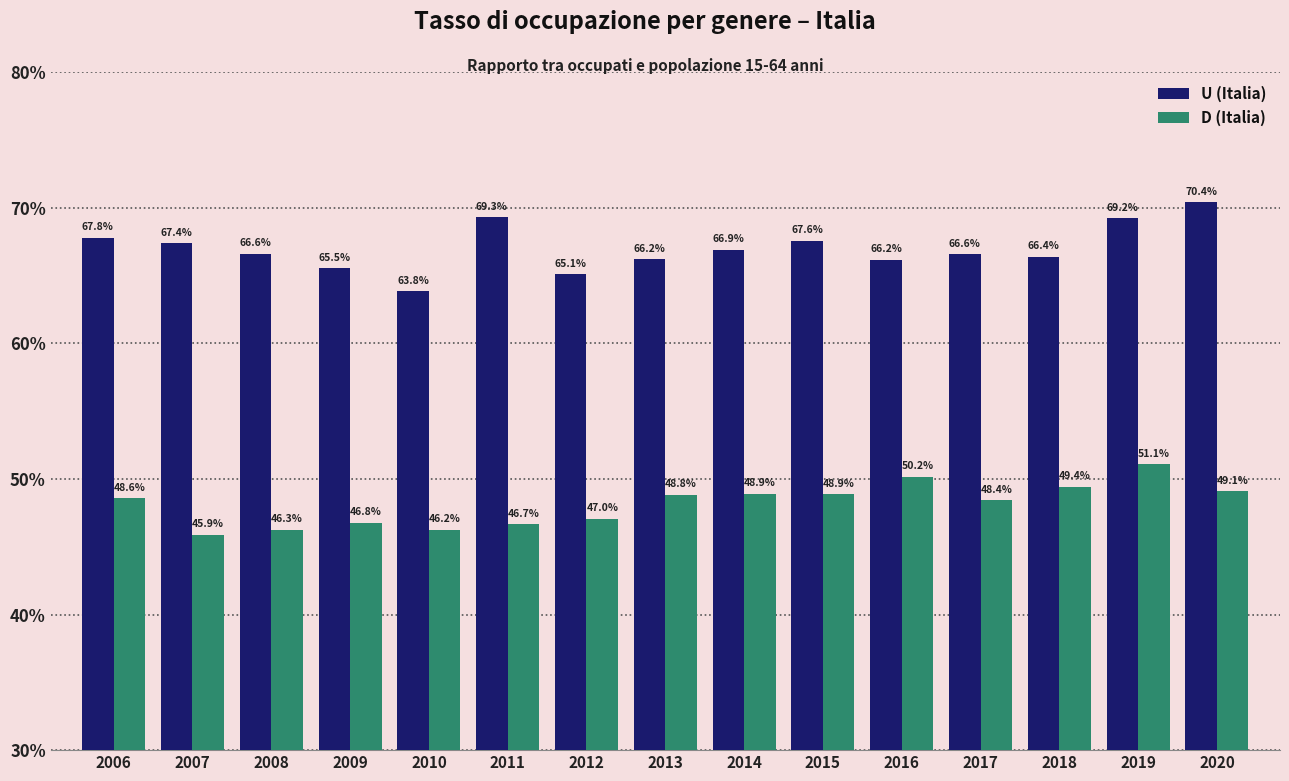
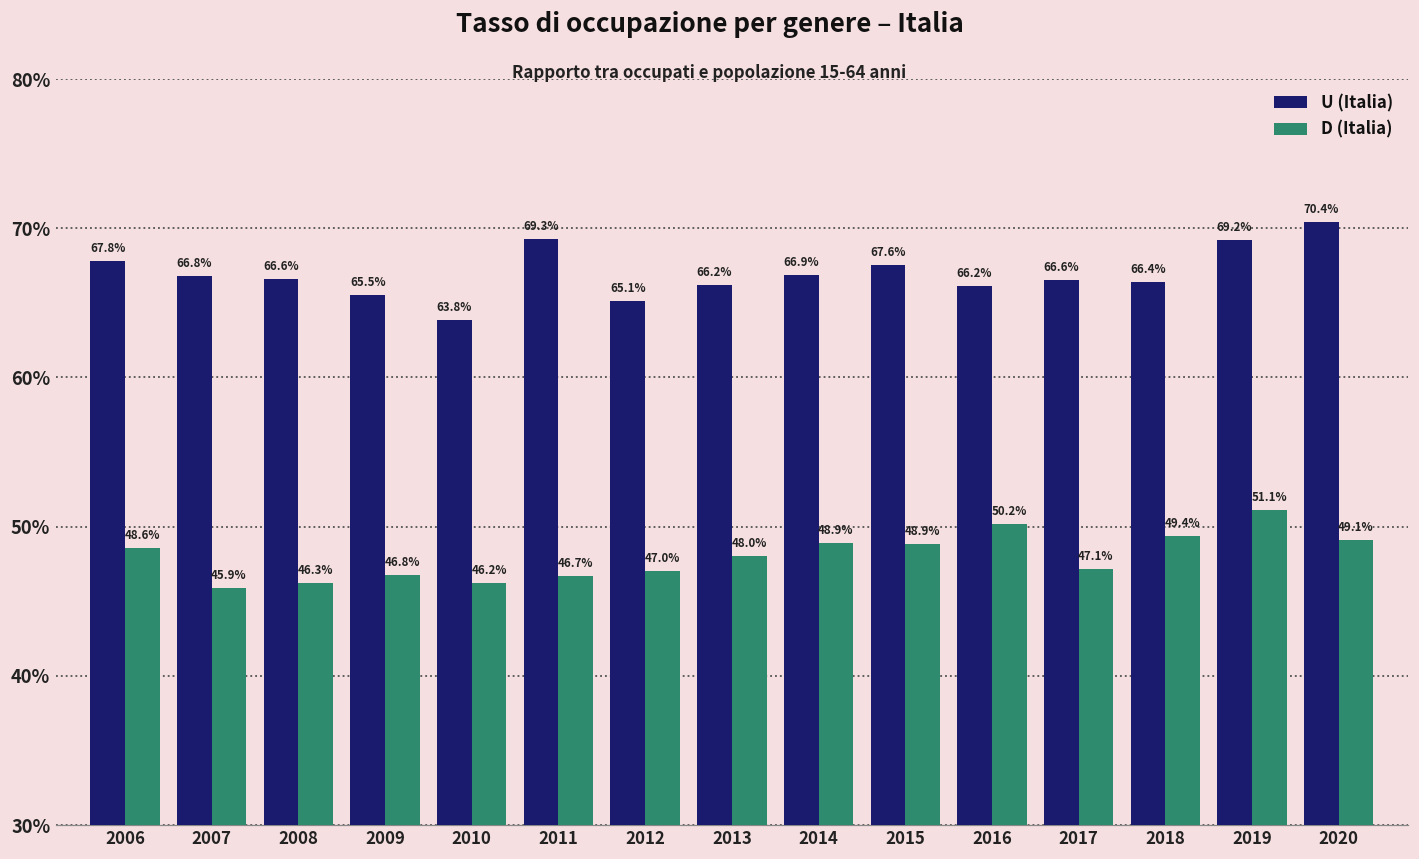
  {
    "U (Italia)": {
      "2006": "67.8%",
-     "2007": "67.4%",
+     "2007": "66.8%",
      "2008": "66.6%",
      "2009": "65.5%",
      "2010": "63.8%",
      "2011": "69.3%",
      "2012": "65.1%",
      "2013": "66.2%",
      "2014": "66.9%",
      "2015": "67.6%",
      "2016": "66.2%",
      "2017": "66.6%",
      "2018": "66.4%",
      "2019": "69.2%",
      "2020": "70.4%"
    },
    "D (Italia)": {
      "2006": "48.6%",
      "2007": "45.9%",
      "2008": "46.3%",
      "2009": "46.8%",
      "2010": "46.2%",
      "2011": "46.7%",
      "2012": "47.0%",
-     "2013": "48.8%",
+     "2013": "48.0%",
      "2014": "48.9%",
      "2015": "48.9%",
      "2016": "50.2%",
-     "2017": "48.4%",
+     "2017": "47.1%",
      "2018": "49.4%",
      "2019": "51.1%",
      "2020": "49.1%"
    }
  }
